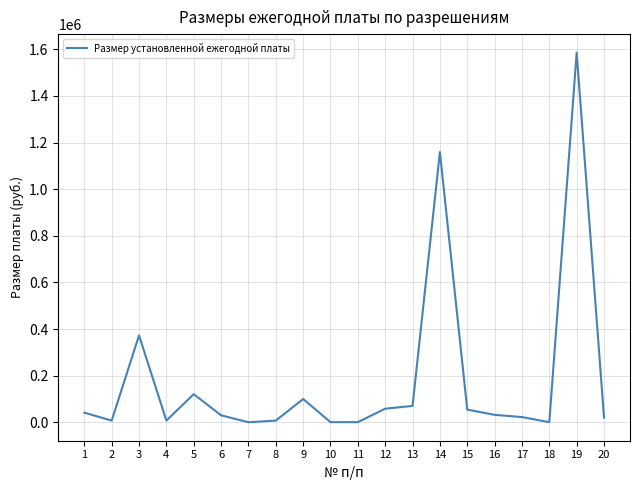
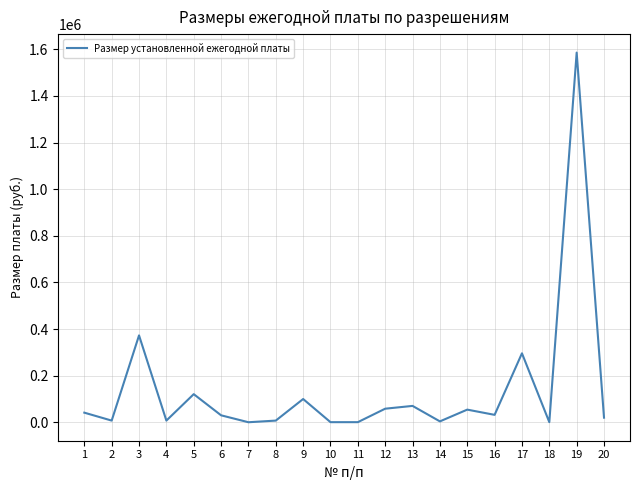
  {
    "1": 40000,
    "2": 10000,
    "3": 370000,
    "4": 10000,
    "5": 120000,
    "6": 30000,
    "7": 0,
    "8": 10000,
    "9": 100000,
    "10": 0,
    "11": 0,
    "12": 60000,
    "13": 70000,
-   "14": 1160000,
+   "14": 0,
    "15": 50000,
    "16": 30000,
-   "17": 20000,
+   "17": 300000,
    "18": 0,
    "19": 1590000,
    "20": 20000
  }
